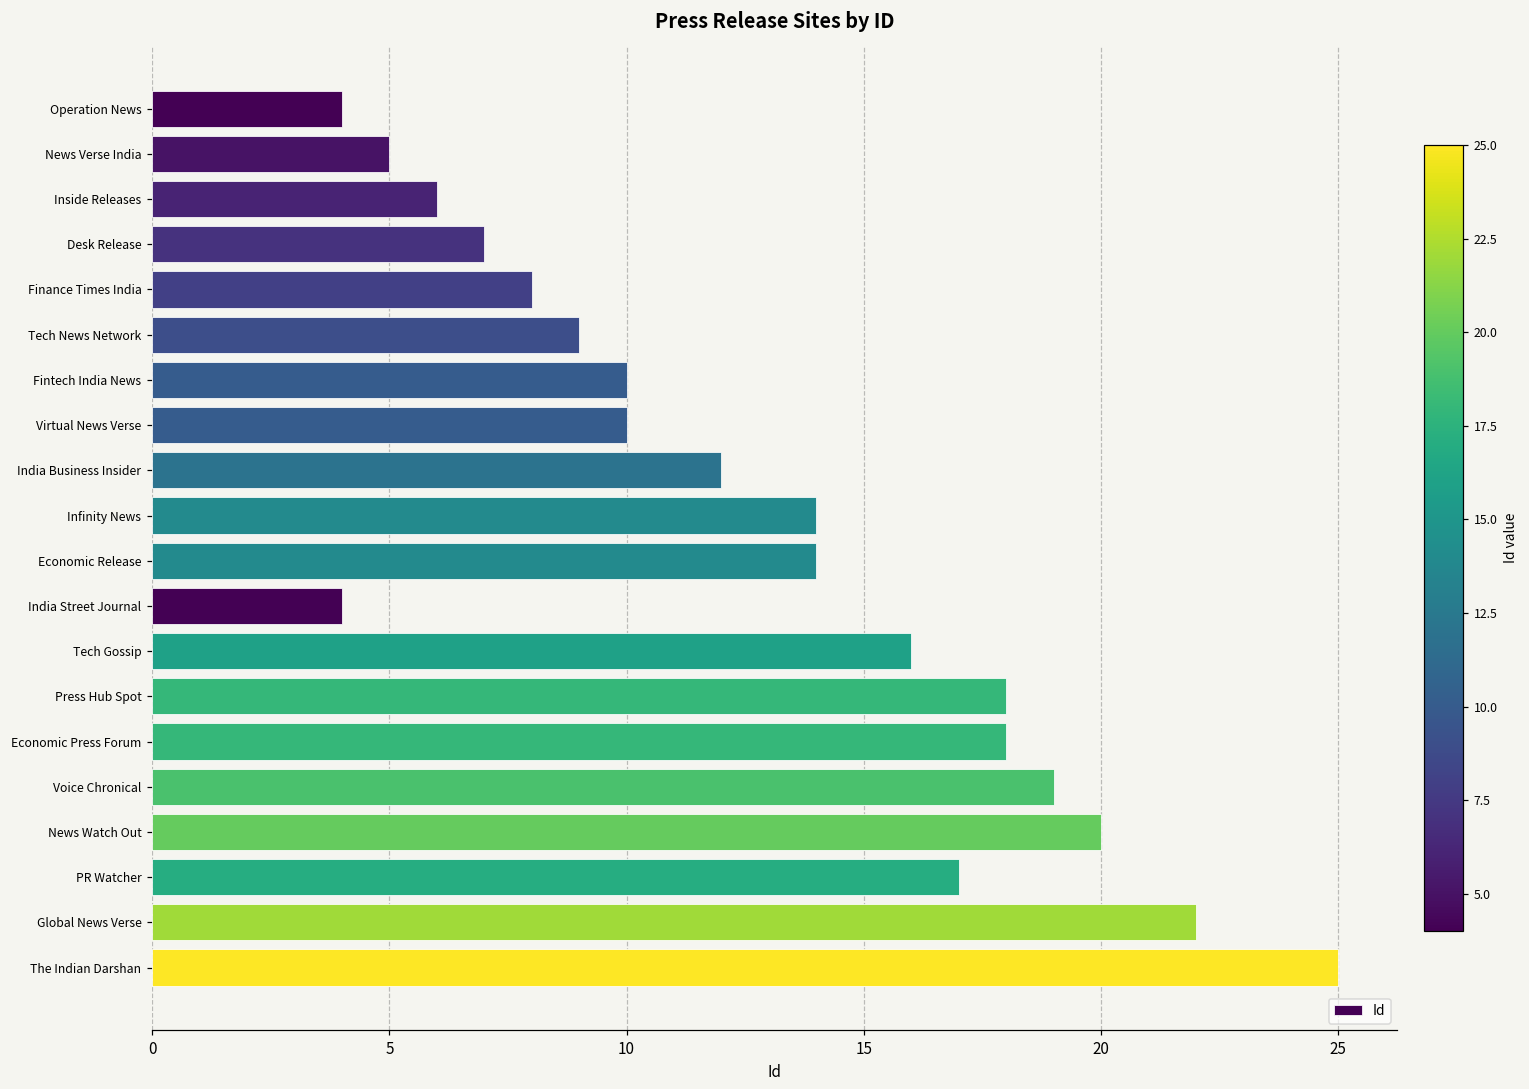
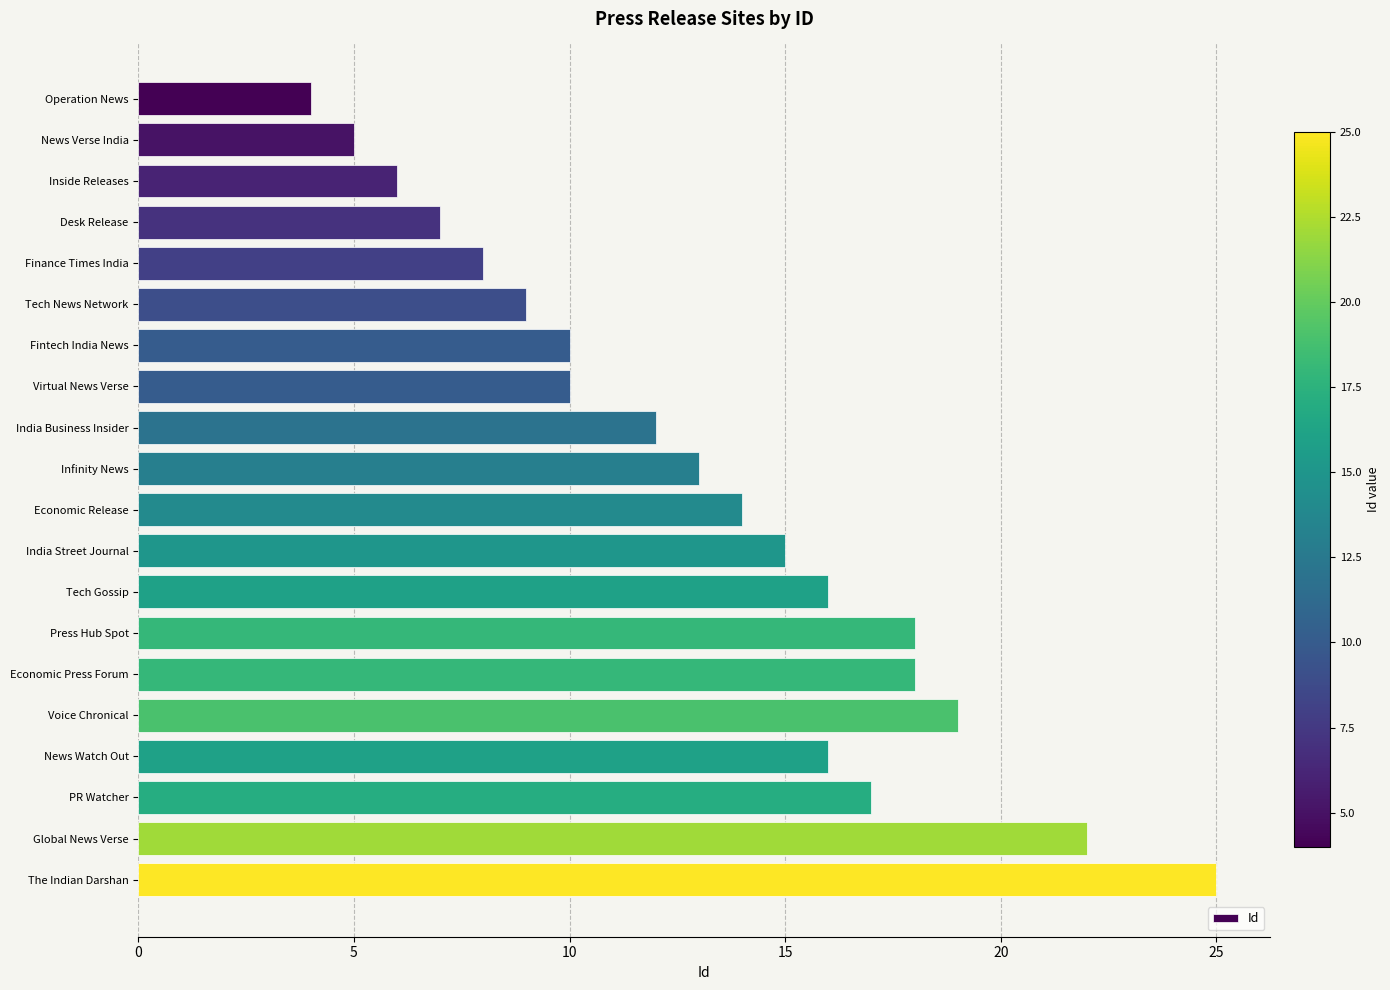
  {
    "Operation News": 4,
    "News Verse India": 5,
    "Inside Releases": 6,
    "Desk Release": 7,
    "Finance Times India": 8,
    "Tech News Network": 9,
    "Fintech India News": 10,
    "Virtual News Verse": 10,
    "India Business Insider": 12,
-   "Infinity News": 14,
+   "Infinity News": 13,
    "Economic Release": 14,
-   "India Street Journal": 4,
+   "India Street Journal": 15,
    "Tech Gossip": 16,
    "Press Hub Spot": 18,
    "Economic Press Forum": 18,
    "Voice Chronical": 19,
-   "News Watch Out": 20,
+   "News Watch Out": 16,
    "PR Watcher": 17,
    "Global News Verse": 22,
    "The Indian Darshan": 25
  }
